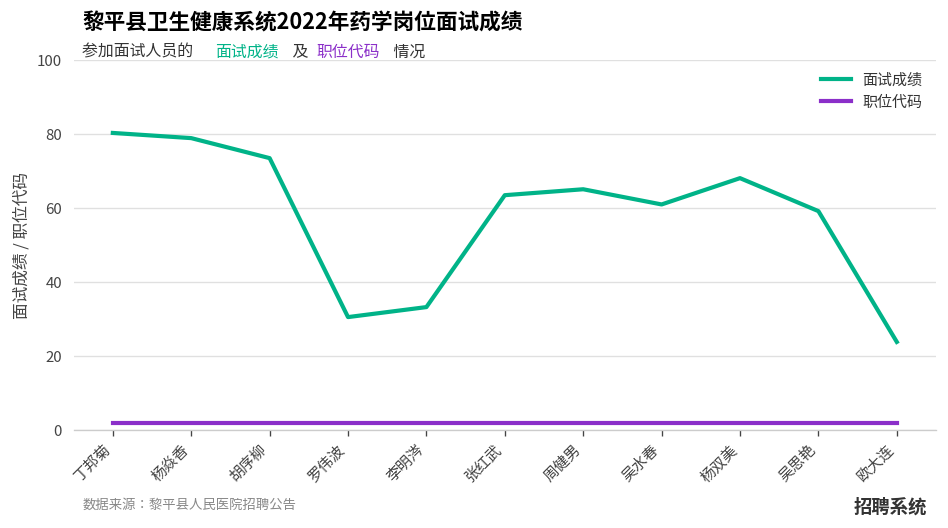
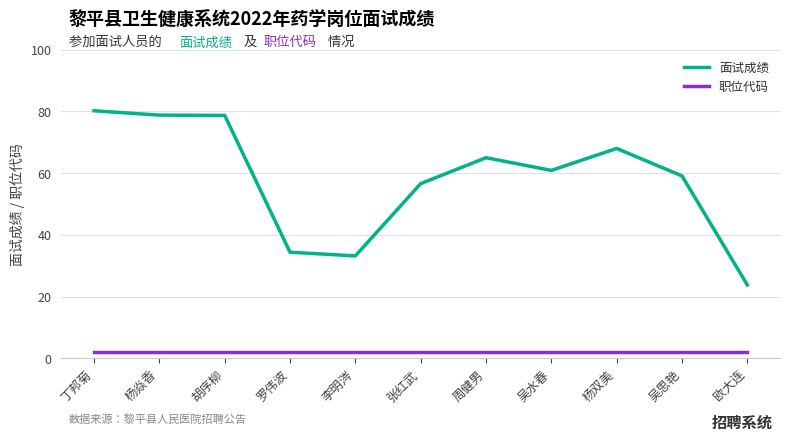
  {
    "面试成绩": {
      "丁邦菊": 80,
      "杨焱香": 79,
-     "胡序柳": 73,
-     "罗伟波": 31,
+     "胡序柳": 79,
+     "罗伟波": 34,
      "李明涔": 33,
-     "张红武": 63,
+     "张红武": 57,
      "周健男": 65,
      "吴水春": 61,
      "杨双美": 68,
      "吴思艳": 59,
      "欧大连": 24
    },
    "职位代码": {
      "丁邦菊": 2,
      "杨焱香": 2,
      "胡序柳": 2,
      "罗伟波": 2,
      "李明涔": 2,
      "张红武": 2,
      "周健男": 2,
      "吴水春": 2,
      "杨双美": 2,
      "吴思艳": 2,
      "欧大连": 2
    }
  }
